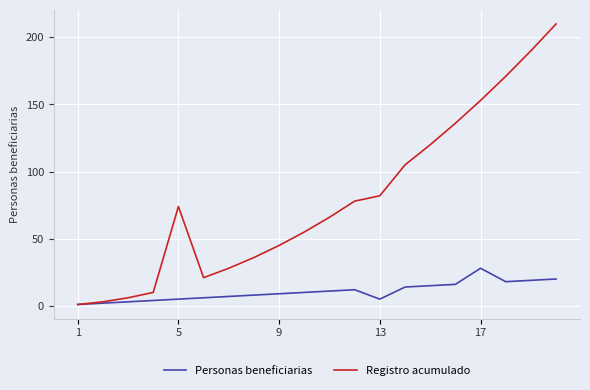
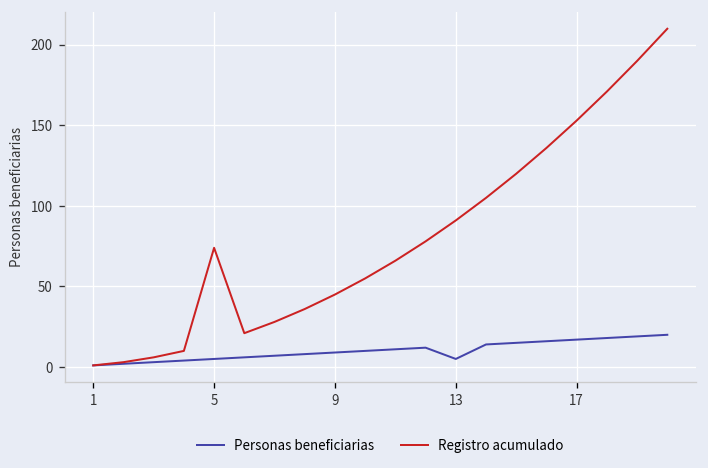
  {
    "Personas beneficiarias": {
      "5": 5,
      "9": 9,
      "13": 5,
-     "17": 28
+     "17": 17
    },
    "Registro acumulado": {
      "5": 74,
      "9": 45,
-     "13": 82,
+     "13": 91,
      "17": 153
    }
  }
